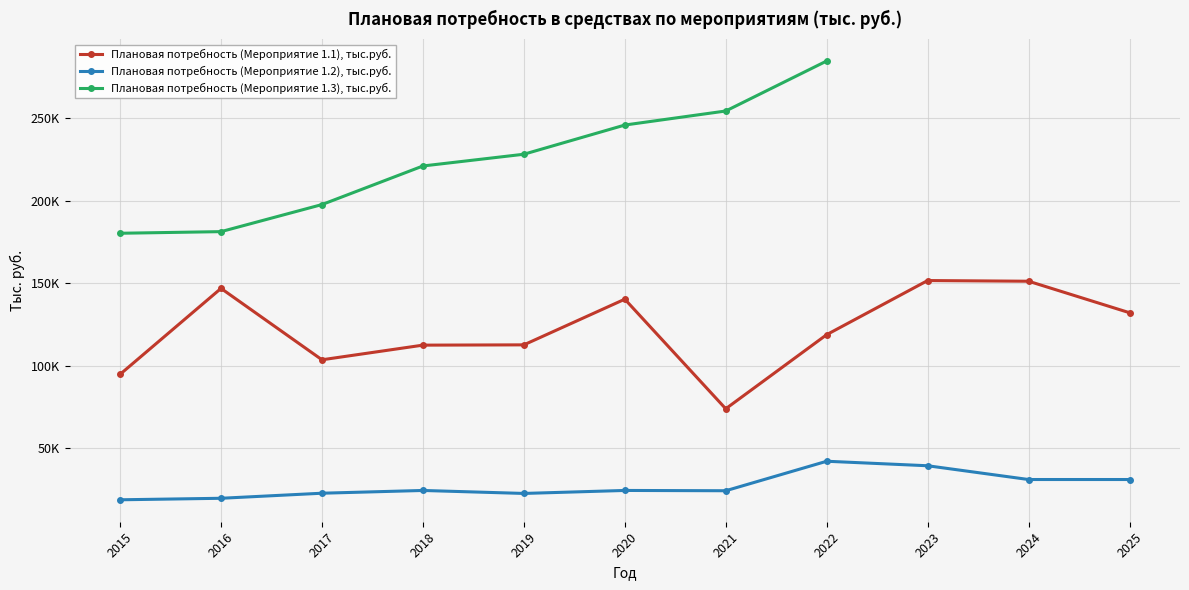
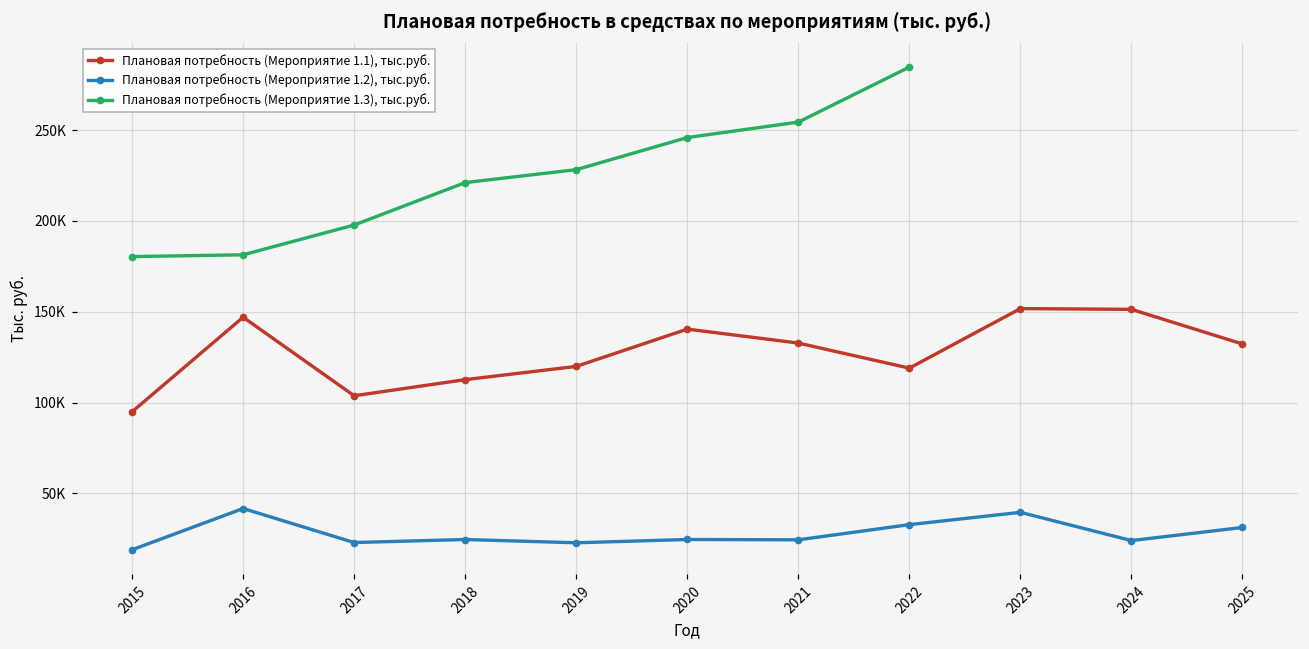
  {
    "Плановая потребность (Мероприятие 1.1), тыс.руб.": {
      "2015": 95000,
      "2016": 147000,
      "2017": 104000,
      "2018": 113000,
-     "2019": 113000,
+     "2019": 120000,
      "2020": 140000,
-     "2021": 74000,
+     "2021": 133000,
      "2022": 119000,
      "2023": 152000,
      "2024": 151000,
      "2025": 132000
    },
    "Плановая потребность (Мероприятие 1.2), тыс.руб.": {
      "2015": 19000,
-     "2016": 20000,
+     "2016": 42000,
      "2017": 23000,
      "2018": 25000,
      "2019": 23000,
      "2020": 25000,
      "2021": 24000,
-     "2022": 42000,
+     "2022": 33000,
      "2023": 40000,
-     "2024": 31000,
+     "2024": 24000,
      "2025": 31000
    },
    "Плановая потребность (Мероприятие 1.3), тыс.руб.": {
      "2015": 180000,
      "2016": 181000,
      "2017": 198000,
      "2018": 221000,
      "2019": 228000,
      "2020": 246000,
      "2021": 254000,
      "2022": 285000
    }
  }
